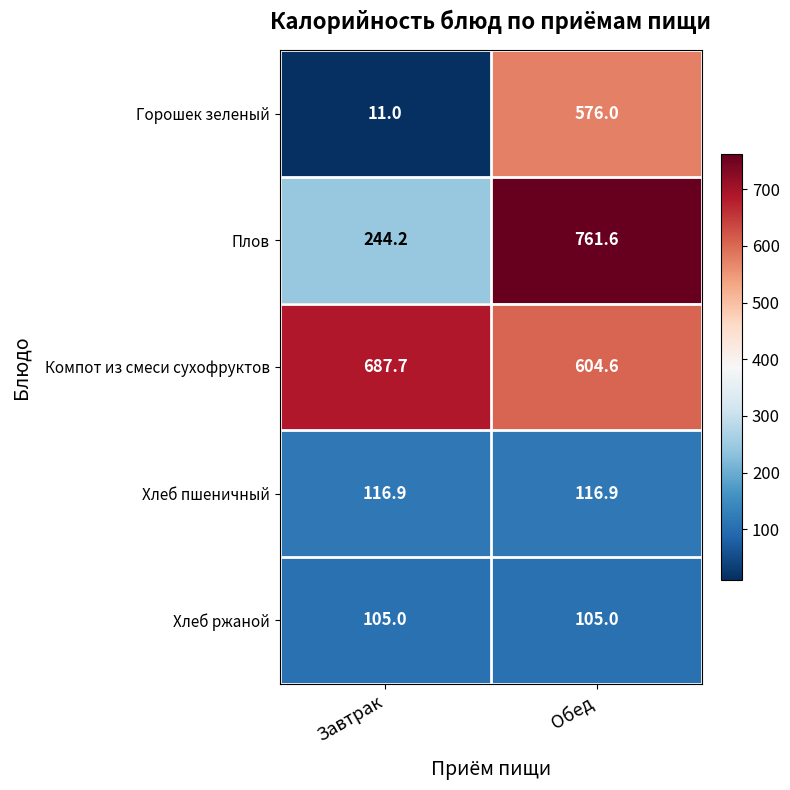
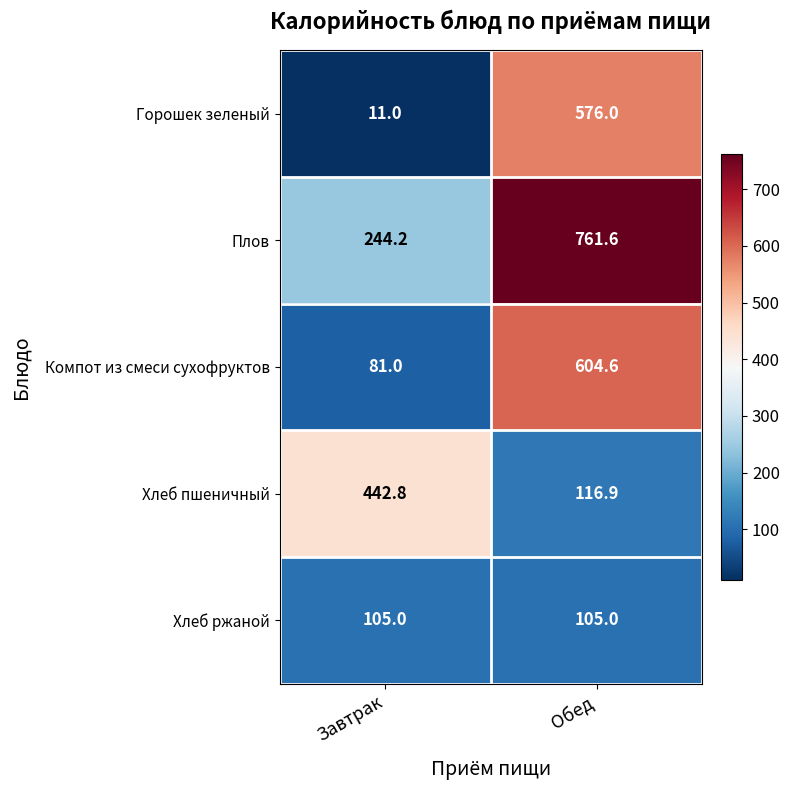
  {
    "Горошек зеленый": {
      "Завтрак": 11.0,
      "Обед": 576.0
    },
    "Плов": {
      "Завтрак": 244.2,
      "Обед": 761.6
    },
    "Компот из смеси сухофруктов": {
-     "Завтрак": 687.7,
+     "Завтрак": 81.0,
      "Обед": 604.6
    },
    "Хлеб пшеничный": {
-     "Завтрак": 116.9,
+     "Завтрак": 442.8,
      "Обед": 116.9
    },
    "Хлеб ржаной": {
      "Завтрак": 105.0,
      "Обед": 105.0
    }
  }
